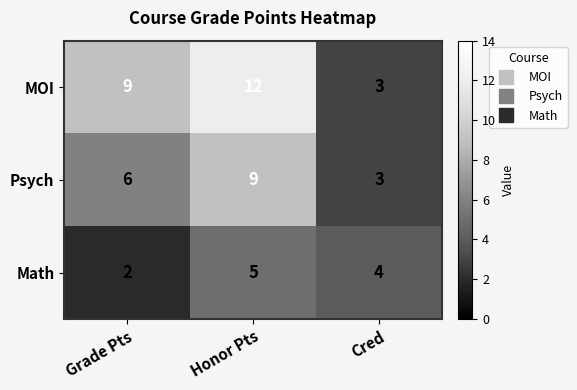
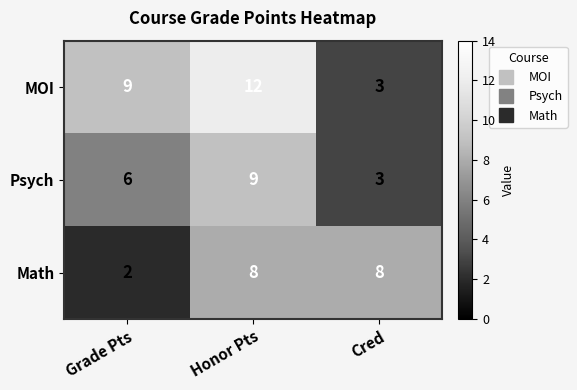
  {
    "MOI": {
      "Grade Pts": 9,
      "Cred": 3
    },
    "Psych": {
      "Grade Pts": 6,
      "Honor Pts": 9,
      "Cred": 3
    },
    "Math": {
-     "Honor Pts": 5,
-     "Cred": 4
+     "Honor Pts": 8,
+     "Cred": 8
    }
  }
